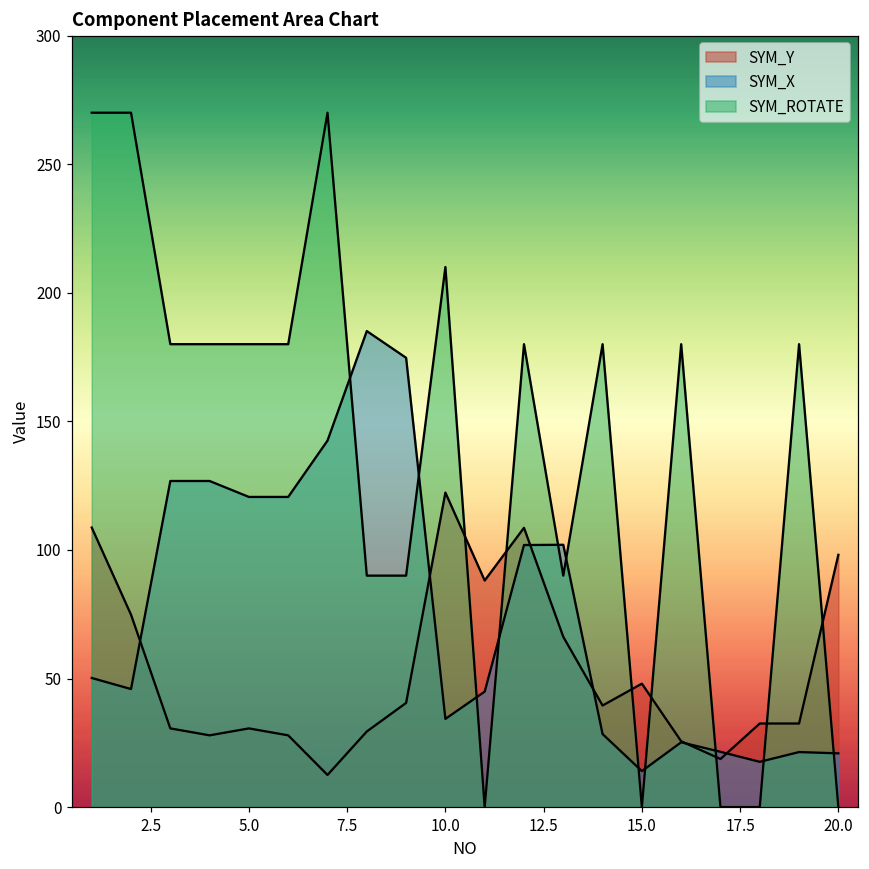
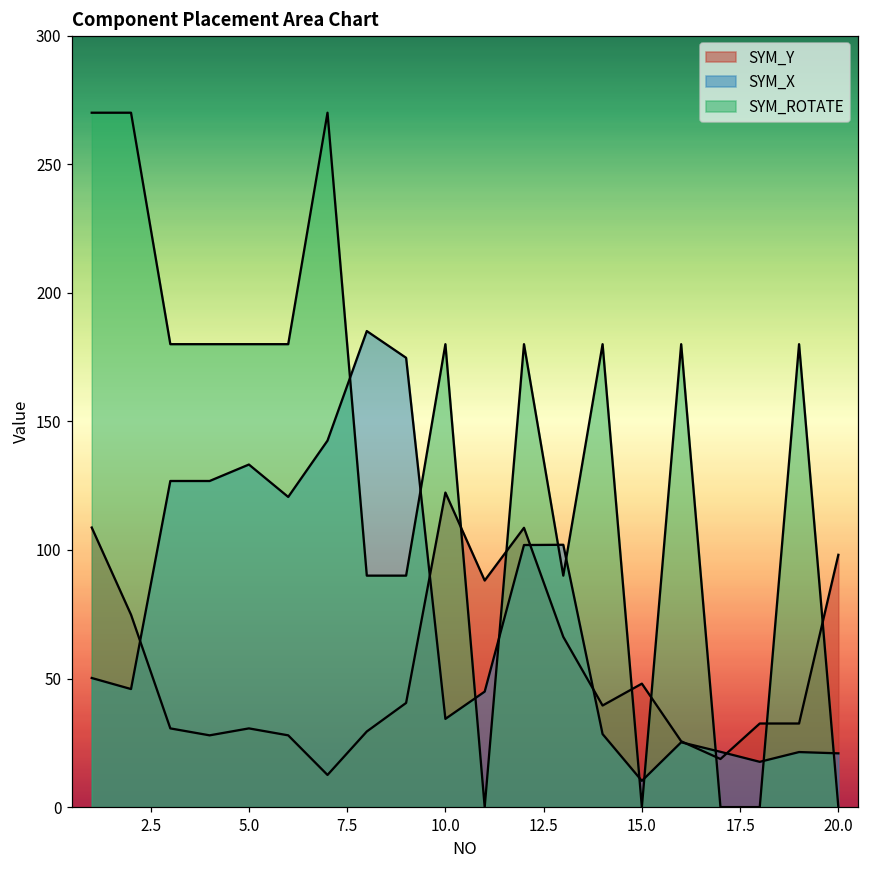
  {
    "SYM_Y": {
      "5.0": 31,
      "10.0": 122,
      "15.0": 48,
      "20.0": 98
    },
    "SYM_X": {
-     "5.0": 121,
+     "5.0": 133,
      "10.0": 34,
-     "15.0": 14,
+     "15.0": 10,
      "20.0": 21
    },
    "SYM_ROTATE": {
      "5.0": 180,
-     "10.0": 210,
+     "10.0": 180,
      "15.0": 0,
      "20.0": 0
    }
  }
